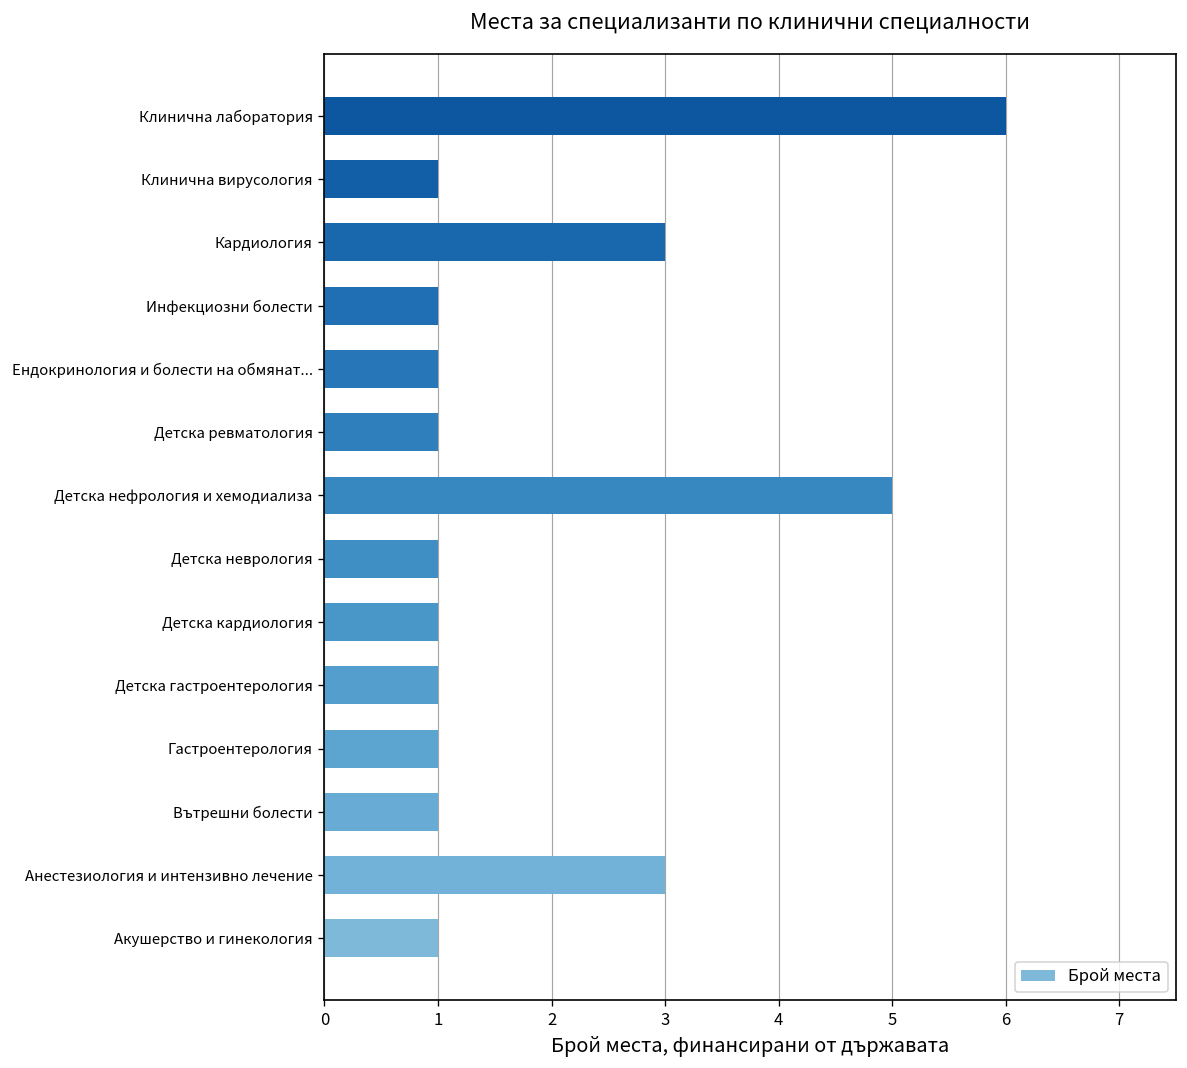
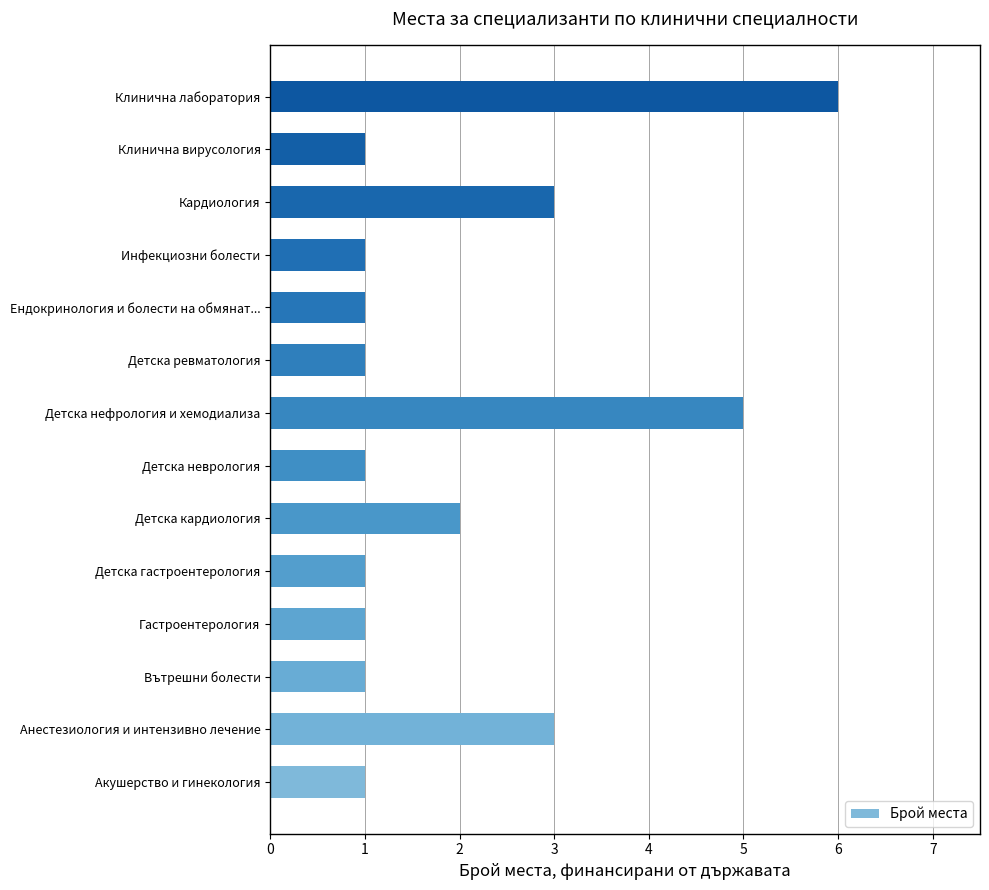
  {
    "Клинична лаборатория": 6,
    "Клинична вирусология": 1,
    "Кардиология": 3,
    "Инфекциозни болести": 1,
    "Ендокринология и болести на обмянат...": 1,
    "Детска ревматология": 1,
    "Детска нефрология и хемодиализа": 5,
    "Детска неврология": 1,
-   "Детска кардиология": 1,
+   "Детска кардиология": 2,
    "Детска гастроентерология": 1,
    "Гастроентерология": 1,
    "Вътрешни болести": 1,
    "Анестезиология и интензивно лечение": 3,
    "Акушерство и гинекология": 1
  }
